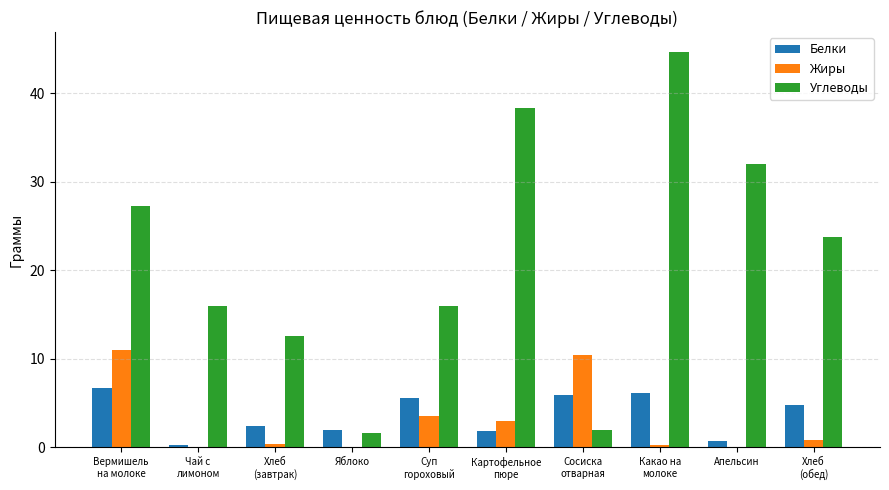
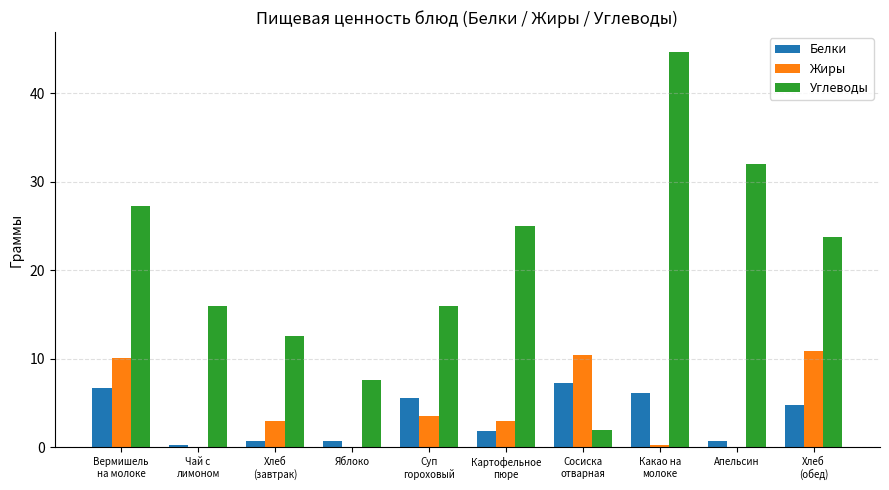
  {
    "Белки": {
      "Вермишель на молоке": 7,
-     "Хлеб (завтрак)": 2,
-     "Яблоко": 2,
+     "Хлеб (завтрак)": 1,
+     "Яблоко": 1,
      "Суп гороховый": 6,
      "Картофельное пюре": 2,
-     "Сосиска отварная": 6,
+     "Сосиска отварная": 7,
      "Какао на молоке": 6,
      "Апельсин": 1,
      "Хлеб (обед)": 5
    },
    "Жиры": {
-     "Вермишель на молоке": 11,
+     "Вермишель на молоке": 10,
      "Чай с лимоном": 0,
-     "Хлеб (завтрак)": 0,
+     "Хлеб (завтрак)": 3,
      "Яблоко": 0,
      "Суп гороховый": 4,
      "Картофельное пюре": 3,
      "Сосиска отварная": 10,
      "Какао на молоке": 0,
      "Апельсин": 0,
-     "Хлеб (обед)": 1
+     "Хлеб (обед)": 11
    },
    "Углеводы": {
      "Вермишель на молоке": 27,
      "Чай с лимоном": 16,
      "Хлеб (завтрак)": 13,
-     "Яблоко": 2,
+     "Яблоко": 8,
      "Суп гороховый": 16,
-     "Картофельное пюре": 38,
+     "Картофельное пюре": 25,
      "Сосиска отварная": 2,
      "Какао на молоке": 45,
      "Апельсин": 32,
      "Хлеб (обед)": 24
    }
  }
